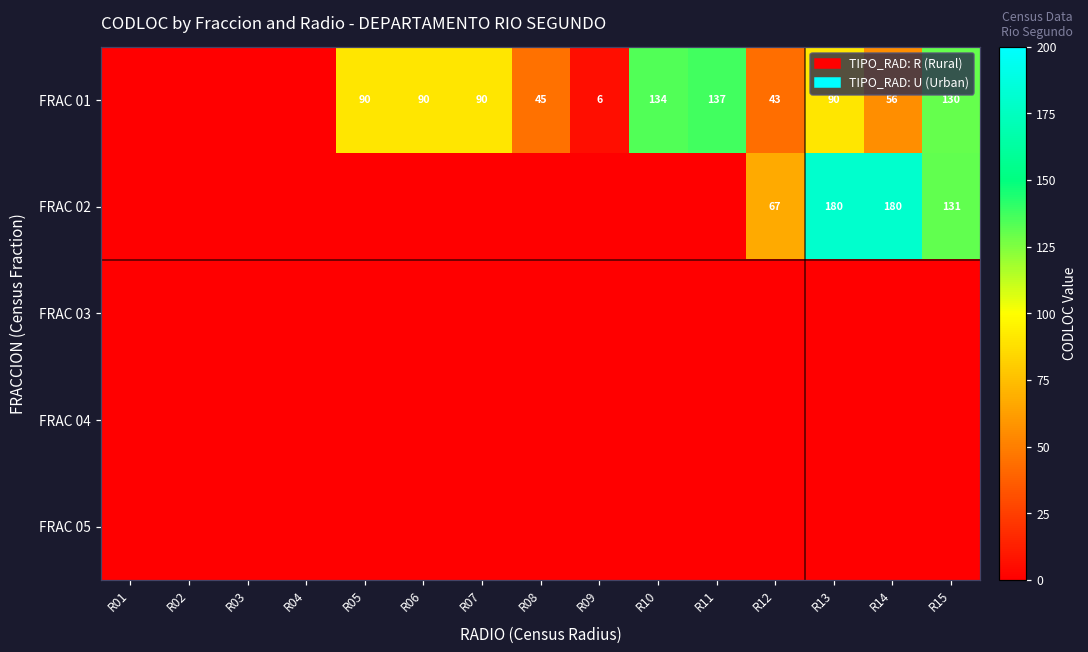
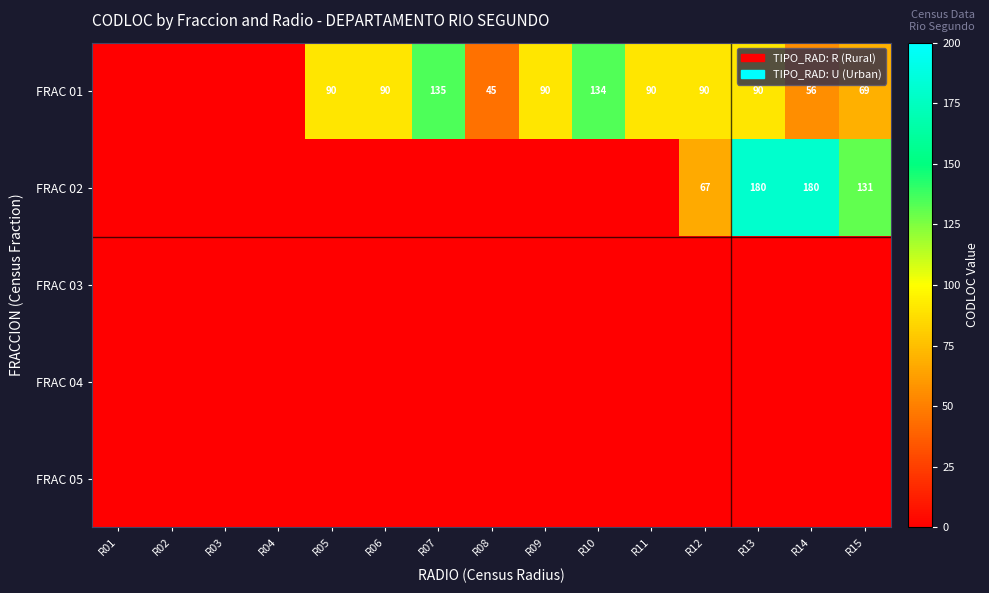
  {
    "FRAC 01": {
      "R05": 90,
      "R06": 90,
-     "R07": 90,
+     "R07": 135,
      "R08": 45,
-     "R09": 6,
+     "R09": 90,
      "R10": 134,
-     "R11": 137,
-     "R12": 43,
+     "R11": 90,
+     "R12": 90,
      "R13": 90,
      "R14": 56,
-     "R15": 130
+     "R15": 69
    },
    "FRAC 02": {
      "R12": 67,
      "R13": 180,
      "R14": 180,
      "R15": 131
    }
  }
